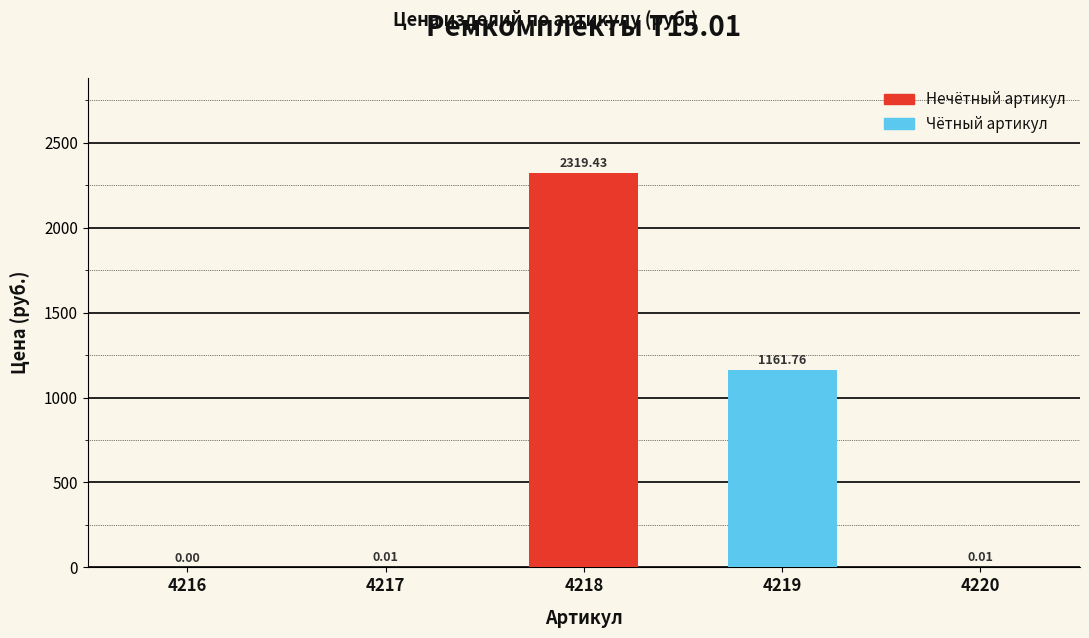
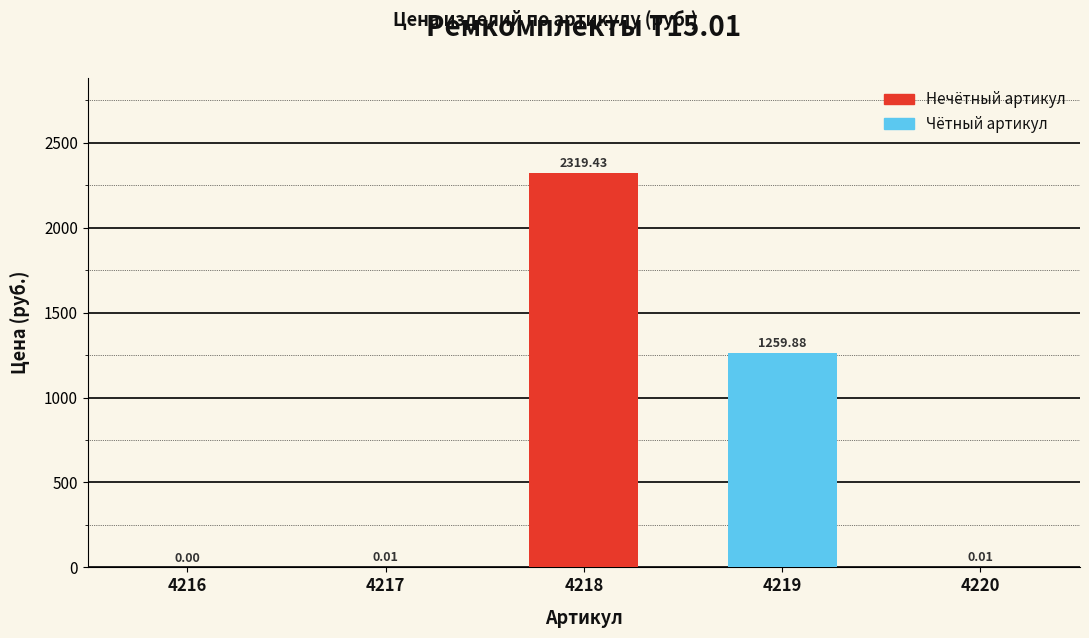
  {
    "4216": 0.00,
    "4217": 0.01,
    "4218": 2319.43,
-   "4219": 1161.76,
+   "4219": 1259.88,
    "4220": 0.01
  }
